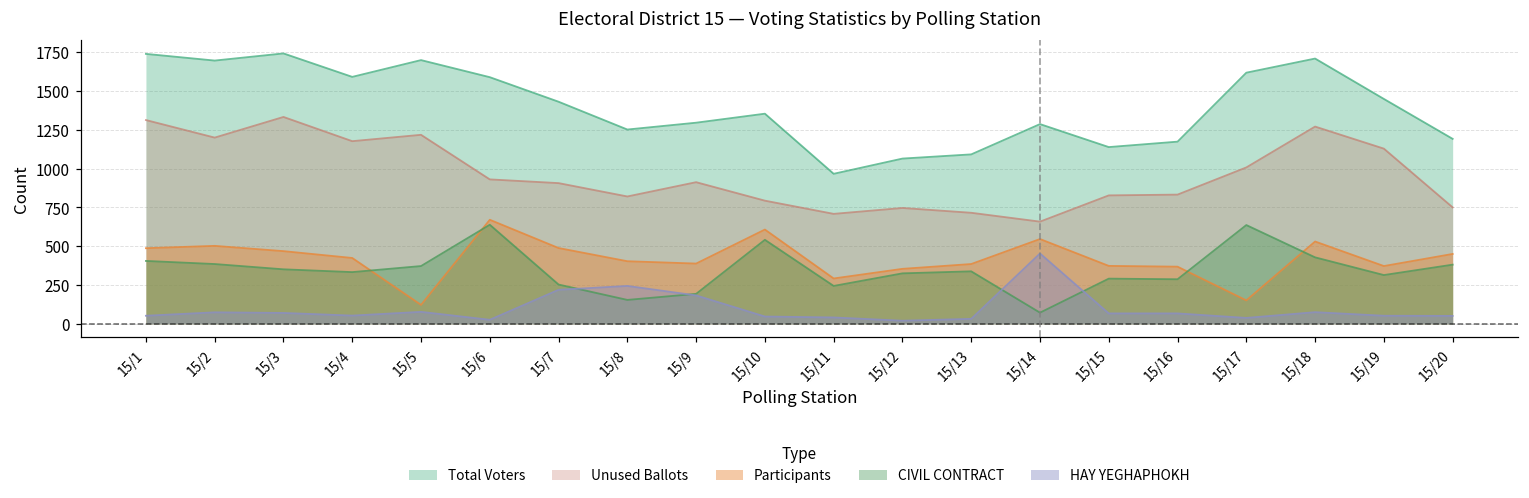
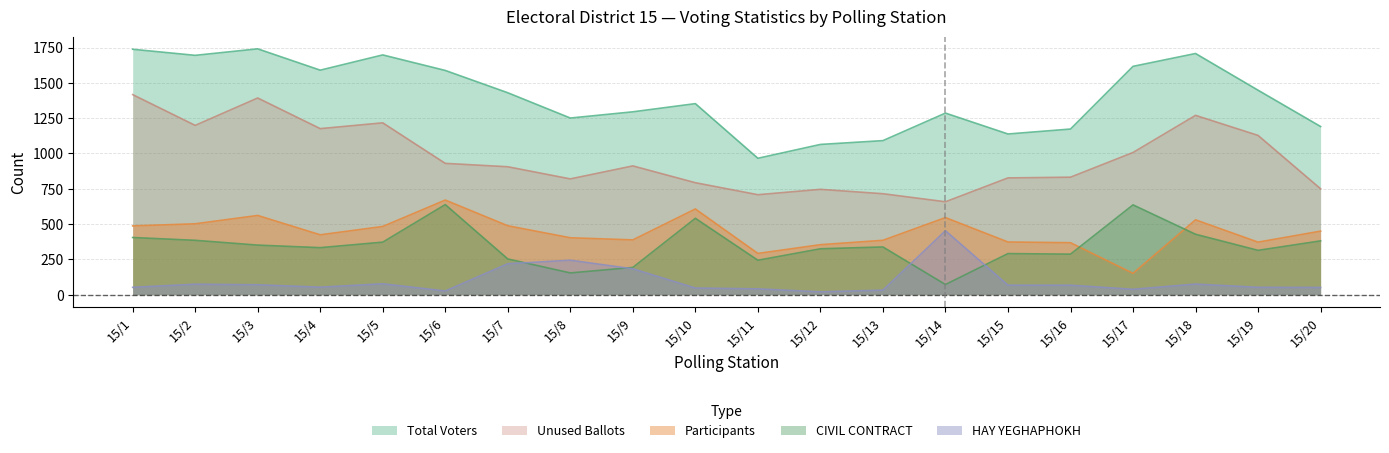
  {
    "Unused Ballots": {
-     "15/1": 1310,
+     "15/1": 1420,
      "15/2": 1200,
-     "15/3": 1330,
+     "15/3": 1390,
      "15/4": 1180,
      "15/5": 1220,
      "15/6": 930,
      "15/7": 910,
      "15/8": 820,
      "15/9": 910,
      "15/10": 790,
      "15/11": 710,
      "15/12": 750,
      "15/13": 720,
      "15/14": 660,
      "15/15": 830,
      "15/16": 830,
      "15/17": 1010,
      "15/18": 1270,
      "15/19": 1130,
      "15/20": 750
    },
    "Participants": {
      "15/1": 490,
      "15/2": 500,
-     "15/3": 470,
+     "15/3": 560,
      "15/4": 420,
-     "15/5": 120,
+     "15/5": 480,
      "15/6": 670,
      "15/7": 490,
      "15/8": 400,
      "15/9": 390,
      "15/10": 610,
      "15/11": 290,
      "15/12": 350,
      "15/13": 390,
      "15/14": 550,
      "15/15": 370,
      "15/16": 370,
      "15/17": 150,
      "15/18": 530,
      "15/19": 370,
      "15/20": 450
    }
  }
